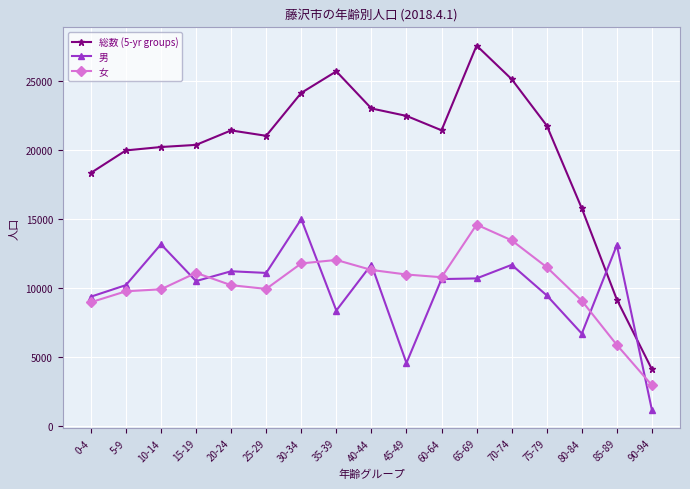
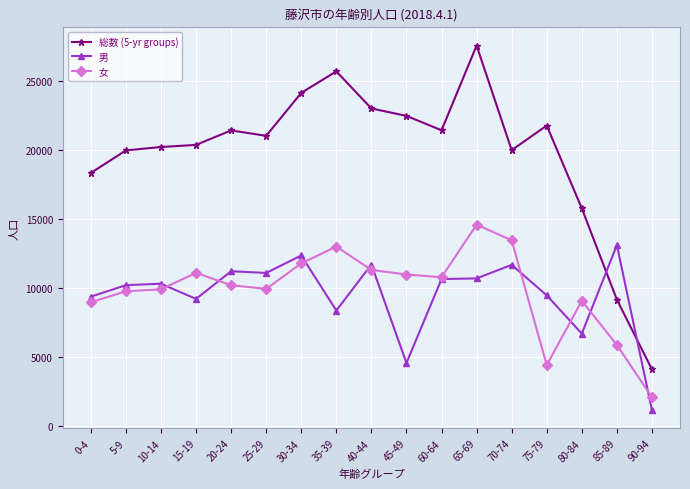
  {
    "総数 (5-yr groups)": {
      "0-4": 18300,
      "5-9": 20000,
      "10-14": 20200,
      "15-19": 20400,
      "20-24": 21400,
      "25-29": 21000,
      "30-34": 24100,
      "35-39": 25700,
      "40-44": 23000,
      "45-49": 22500,
      "60-64": 21400,
      "65-69": 27600,
-     "70-74": 25100,
+     "70-74": 20000,
      "75-79": 21800,
      "80-84": 15800,
      "85-89": 9200,
      "90-94": 4100
    },
    "男": {
      "0-4": 9400,
      "5-9": 10200,
-     "10-14": 13200,
-     "15-19": 10500,
+     "10-14": 10300,
+     "15-19": 9200,
      "20-24": 11200,
      "25-29": 11100,
-     "30-34": 15000,
+     "30-34": 12400,
      "35-39": 8400,
      "40-44": 11700,
      "45-49": 4600,
      "65-69": 10700,
      "70-74": 11700,
      "75-79": 9500,
      "80-84": 6700,
      "85-89": 13100,
      "90-94": 1200
    },
    "女": {
      "0-4": 9000,
      "5-9": 9800,
      "10-14": 9900,
      "15-19": 11100,
      "20-24": 10200,
      "25-29": 9900,
      "30-34": 11800,
-     "35-39": 12000,
+     "35-39": 13000,
      "40-44": 11300,
      "45-49": 11000,
      "65-69": 14600,
      "70-74": 13500,
-     "75-79": 11500,
+     "75-79": 4400,
      "80-84": 9100,
      "85-89": 5900,
-     "90-94": 3000
+     "90-94": 2100
    }
  }
